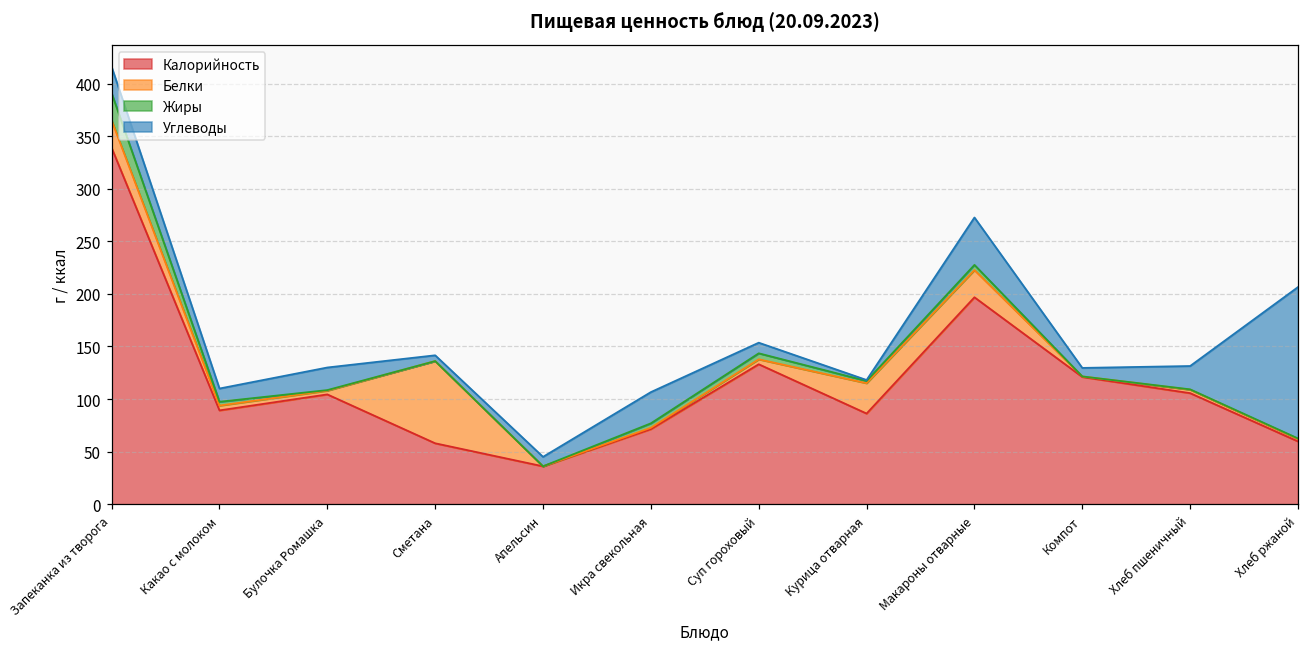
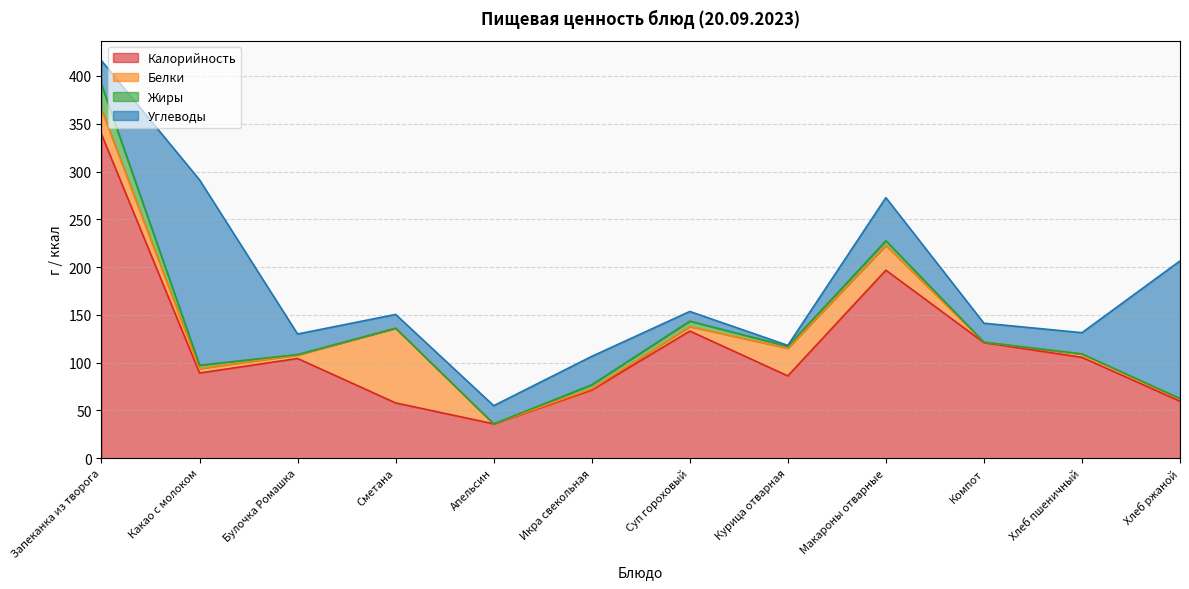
  {
    "Калорийность": {
      "Запеканка из творога": 340,
      "Какао с молоком": 90,
      "Булочка Ромашка": 100,
      "Сметана": 60,
      "Суп гороховый": 130,
      "Курица отварная": 90,
      "Макароны отварные": 200,
      "Хлеб пшеничный": 110
    },
    "Белки": {
      "Запеканка из творога": 30,
      "Какао с молоком": 0,
      "Суп гороховый": 0,
      "Макароны отварные": 30
    },
    "Жиры": {
      "Запеканка из творога": 30,
      "Какао с молоком": 0,
      "Икра свекольная": 0,
      "Суп гороховый": 10,
      "Макароны отварные": 0
    },
    "Углеводы": {
      "Запеканка из творога": 30,
-     "Какао с молоком": 10,
+     "Какао с молоком": 190,
      "Булочка Ромашка": 20,
-     "Сметана": 6,
-     "Апельсин": 10,
+     "Сметана": 14,
+     "Апельсин": 20,
      "Икра свекольная": 30,
      "Суп гороховый": 10,
      "Макароны отварные": 50,
-     "Компот": 10,
+     "Компот": 20,
      "Хлеб пшеничный": 20,
      "Хлеб ржаной": 140
    }
  }
